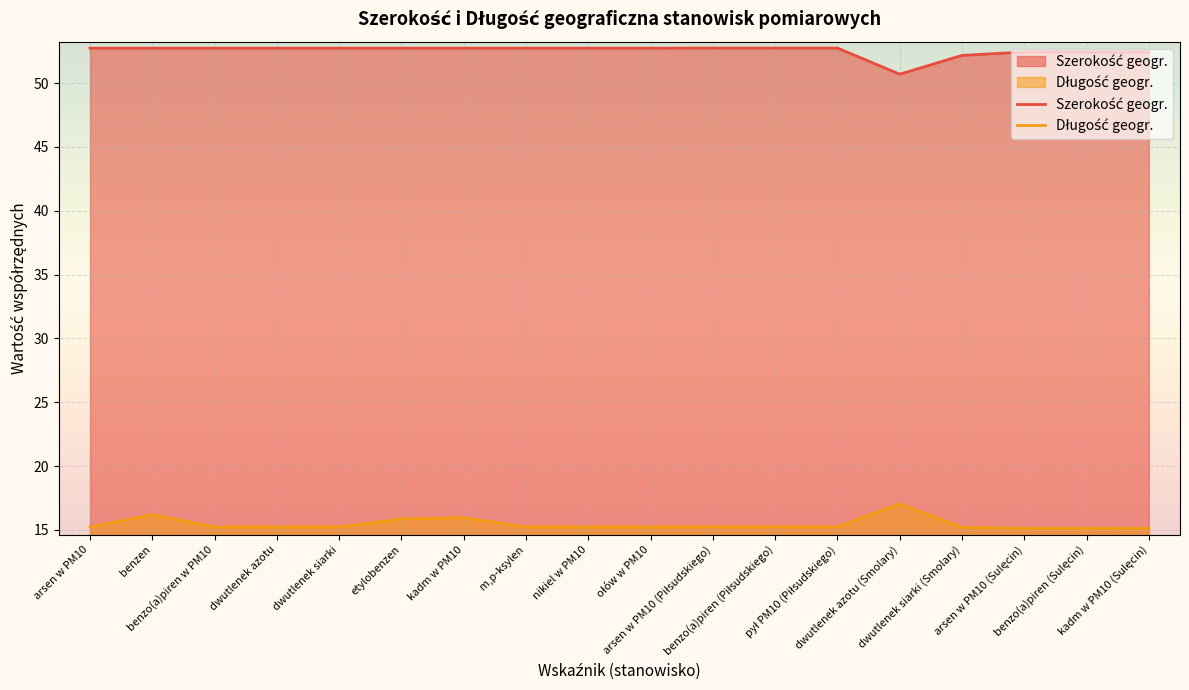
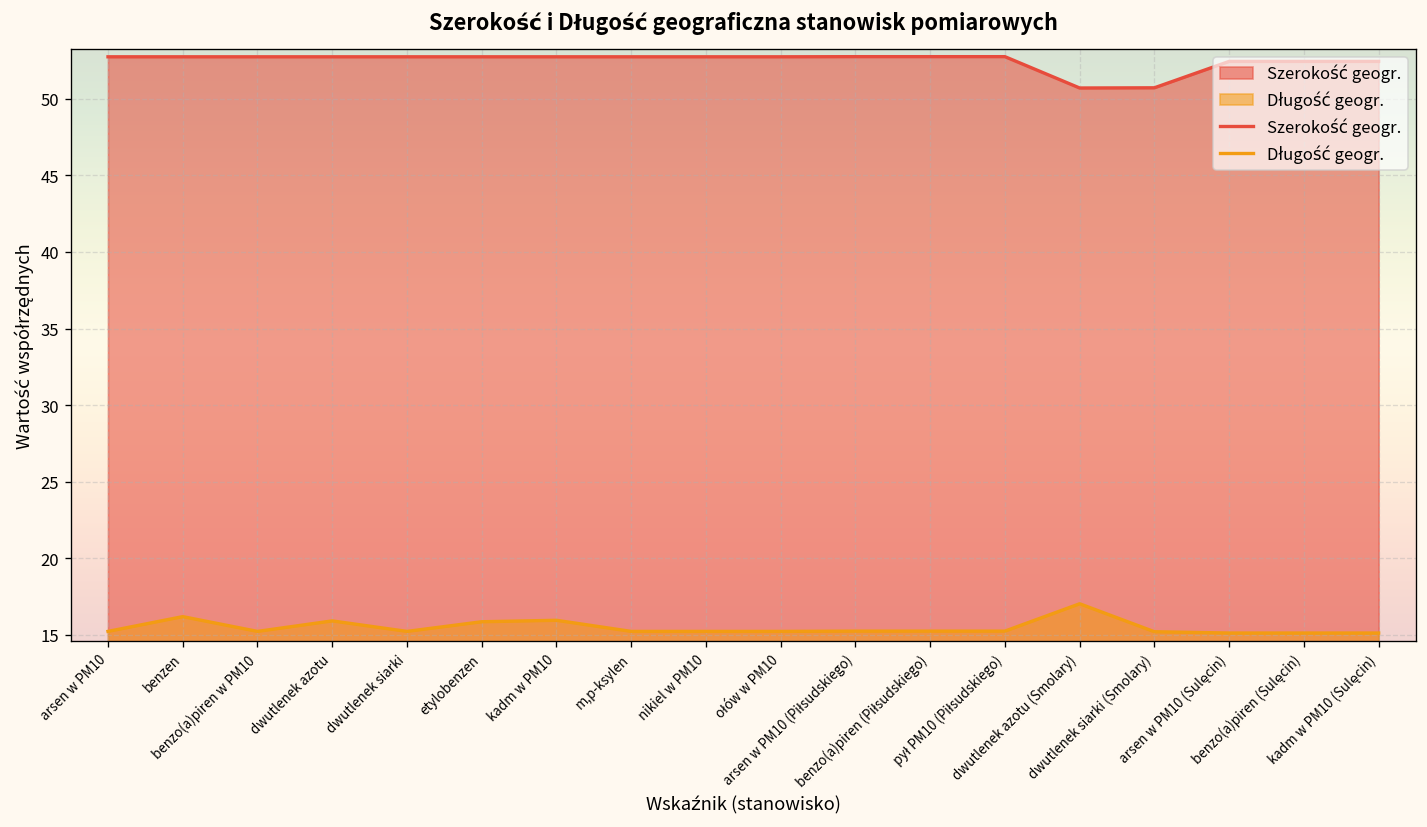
  {
    "Szerokość geogr.": {
      "arsen w PM10": 52.7,
      "benzen": 52.7,
      "benzo(a)piren w PM10": 52.7,
      "dwutlenek azotu": 52.7,
      "dwutlenek siarki": 52.7,
      "etylobenzen": 52.7,
      "kadm w PM10": 52.7,
      "m,p-ksylen": 52.7,
      "nikiel w PM10": 52.7,
      "ołów w PM10": 52.7,
      "arsen w PM10 (Piłsudskiego)": 52.7,
      "benzo(a)piren (Piłsudskiego)": 52.7,
      "pył PM10 (Piłsudskiego)": 52.7,
      "dwutlenek azotu (Smolary)": 50.7,
-     "dwutlenek siarki (Smolary)": 52.2
+     "dwutlenek siarki (Smolary)": 50.7
    },
    "Długość geogr.": {
      "arsen w PM10": 15.2,
      "benzen": 16.2,
      "benzo(a)piren w PM10": 15.2,
-     "dwutlenek azotu": 15.2,
+     "dwutlenek azotu": 15.9,
      "dwutlenek siarki": 15.2,
      "etylobenzen": 15.9,
      "kadm w PM10": 16.0,
      "m,p-ksylen": 15.2,
      "nikiel w PM10": 15.2,
      "ołów w PM10": 15.2,
      "arsen w PM10 (Piłsudskiego)": 15.2,
      "benzo(a)piren (Piłsudskiego)": 15.2,
      "pył PM10 (Piłsudskiego)": 15.2,
      "dwutlenek azotu (Smolary)": 17.0,
      "dwutlenek siarki (Smolary)": 15.2,
      "arsen w PM10 (Sulęcin)": 15.1,
      "benzo(a)piren (Sulęcin)": 15.1,
      "kadm w PM10 (Sulęcin)": 15.1
    }
  }
